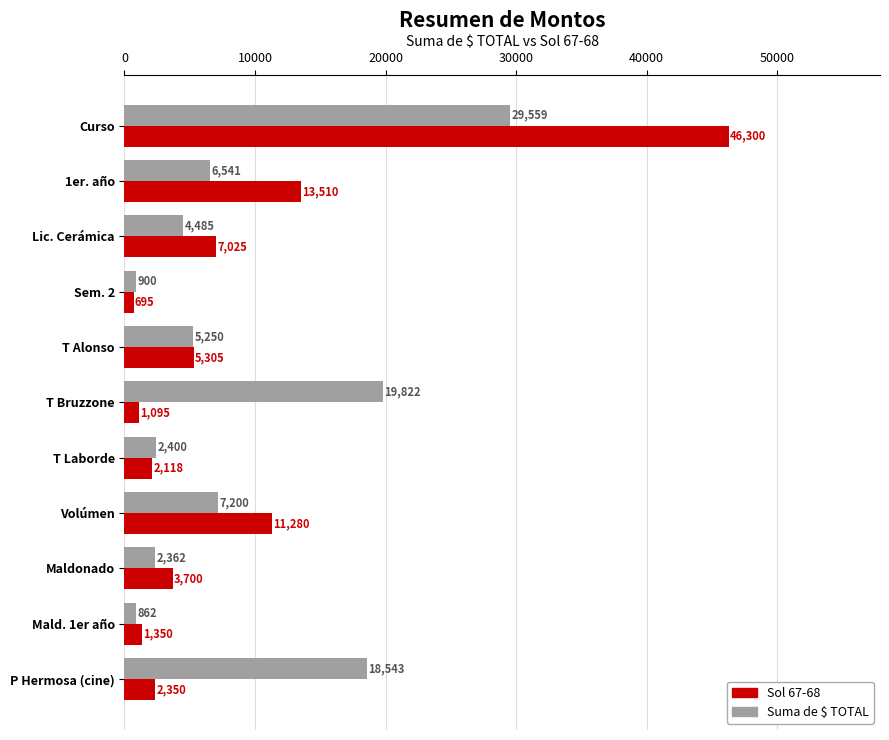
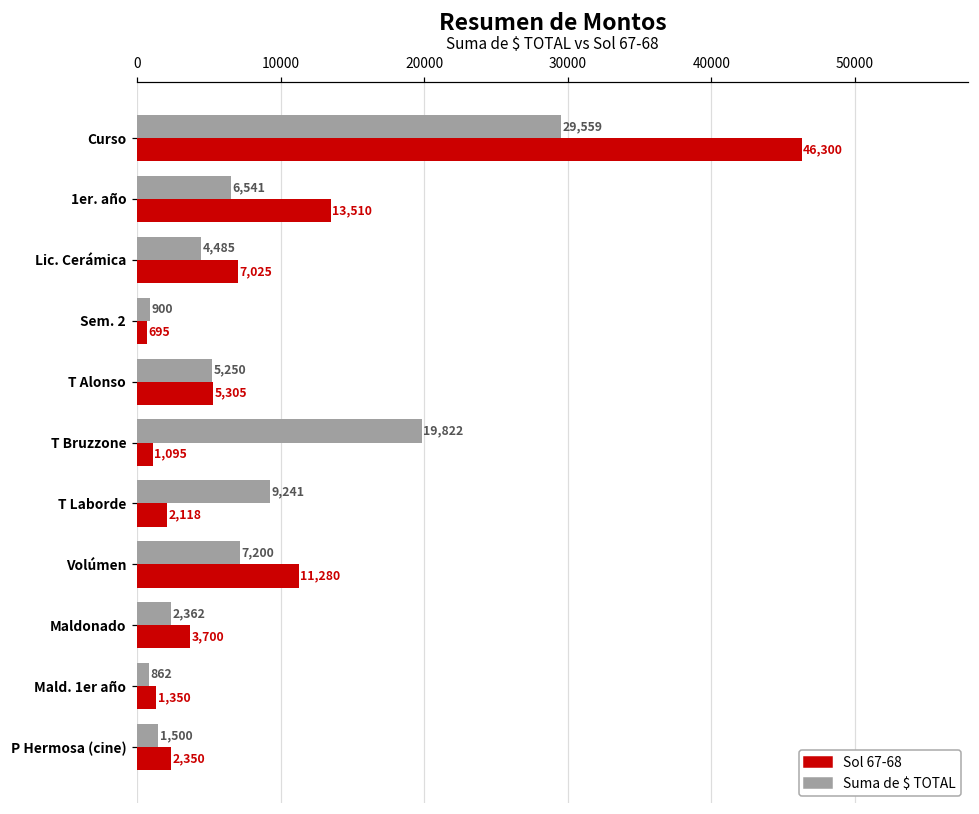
  {
    "Sol 67-68": {
      "Curso": "46,300",
      "1er. año": "13,510",
      "Lic. Cerámica": "7,025",
      "Sem. 2": "695",
      "T Alonso": "5,305",
      "T Bruzzone": "1,095",
      "T Laborde": "2,118",
      "Volúmen": "11,280",
      "Maldonado": "3,700",
      "Mald. 1er año": "1,350",
      "P Hermosa (cine)": "2,350"
    },
    "Suma de $ TOTAL": {
      "Curso": "29,559",
      "1er. año": "6,541",
      "Lic. Cerámica": "4,485",
      "Sem. 2": "900",
      "T Alonso": "5,250",
      "T Bruzzone": "19,822",
-     "T Laborde": "2,400",
+     "T Laborde": "9,241",
      "Volúmen": "7,200",
      "Maldonado": "2,362",
      "Mald. 1er año": "862",
-     "P Hermosa (cine)": "18,543"
+     "P Hermosa (cine)": "1,500"
    }
  }
